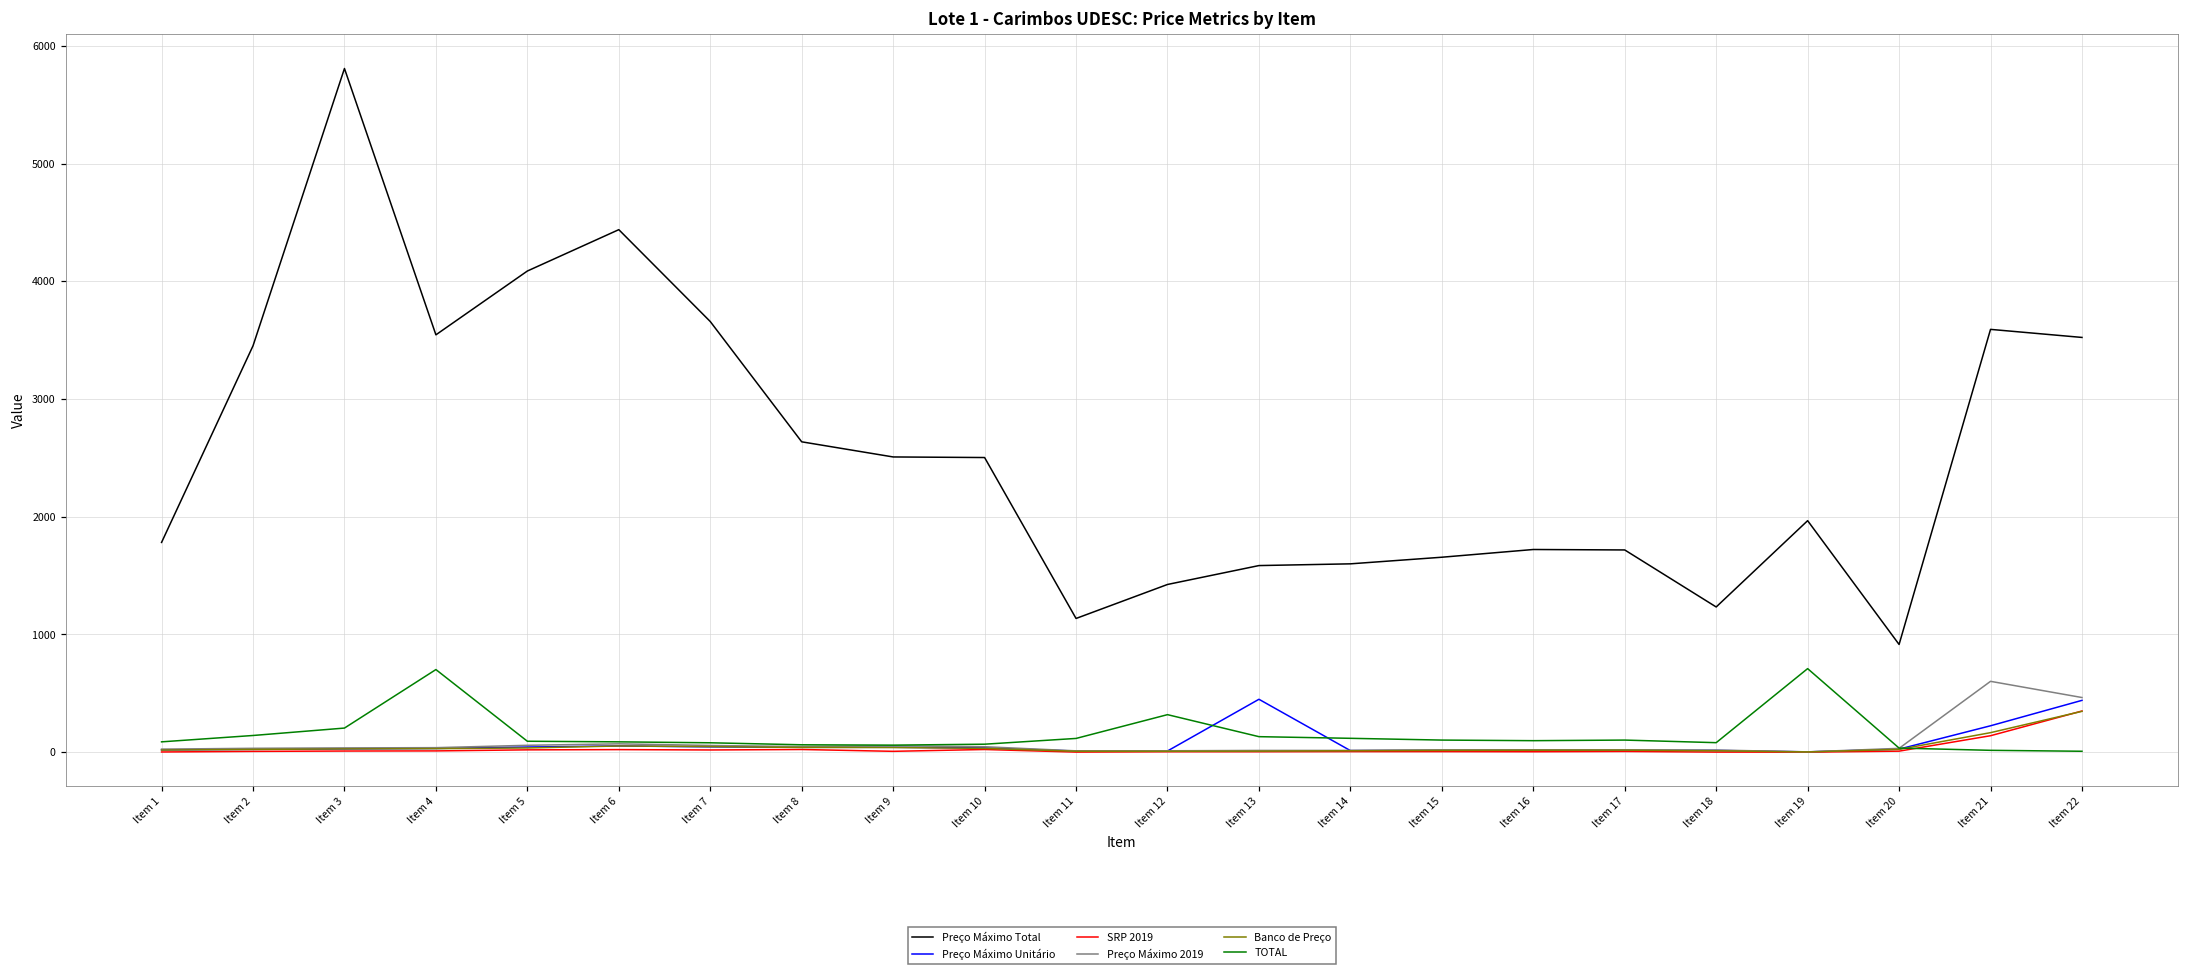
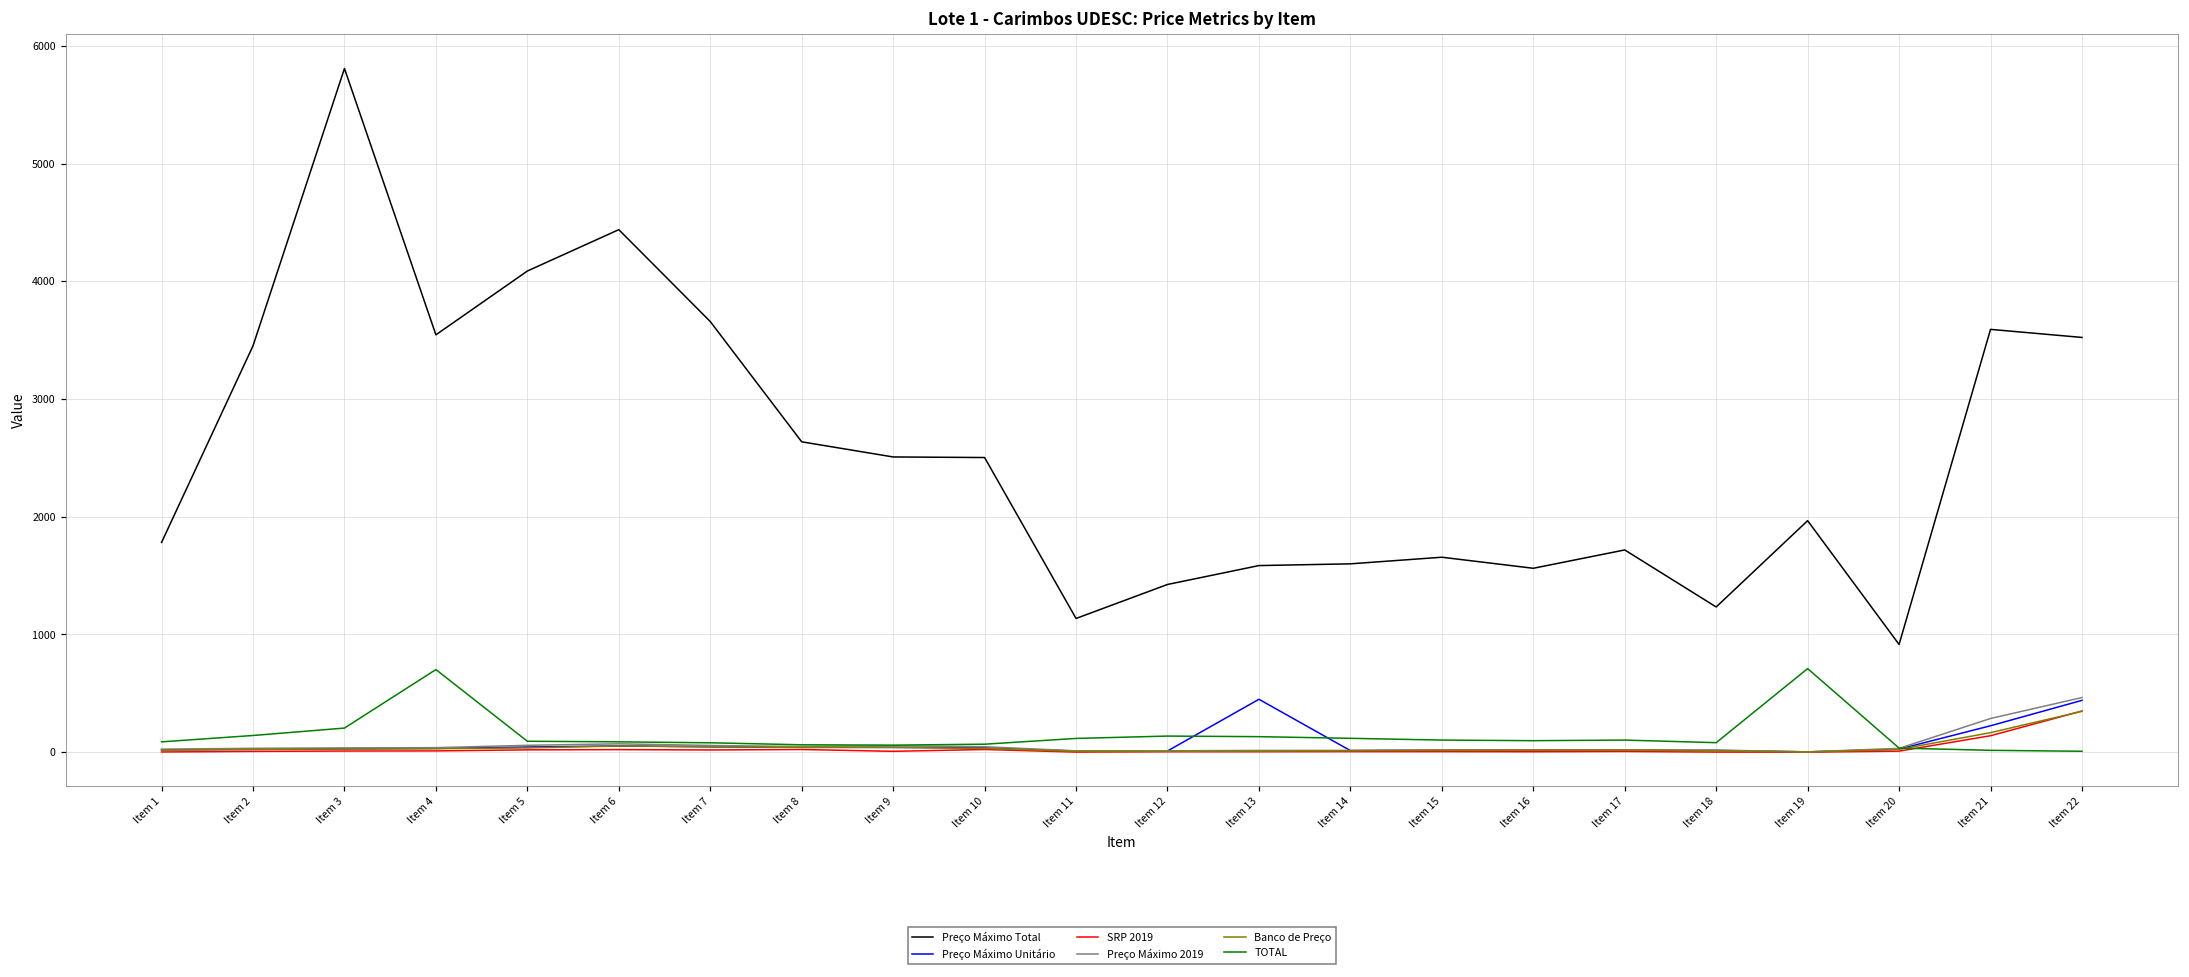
  {
    "Preço Máximo Total": {
      "Item 1": 1780,
      "Item 2": 3450,
      "Item 3": 5810,
      "Item 4": 3550,
      "Item 5": 4090,
      "Item 6": 4440,
      "Item 7": 3660,
      "Item 8": 2640,
      "Item 9": 2510,
      "Item 10": 2500,
      "Item 11": 1140,
      "Item 12": 1420,
      "Item 13": 1590,
      "Item 14": 1600,
      "Item 15": 1660,
-     "Item 16": 1720,
+     "Item 16": 1560,
      "Item 17": 1720,
      "Item 18": 1230,
      "Item 19": 1970,
      "Item 20": 920,
      "Item 21": 3590,
      "Item 22": 3520
    },
    "Preço Máximo Unitário": {
      "Item 13": 450,
      "Item 21": 220
    },
    "SRP 2019": {
      "Item 6": 20,
      "Item 7": 20,
      "Item 9": 10,
      "Item 21": 140
    },
    "Preço Máximo 2019": {
-     "Item 21": 600
+     "Item 21": 290
    },
    "Banco de Preço": {
      "Item 21": 170
    },
    "TOTAL": {
      "Item 1": 90,
      "Item 2": 140,
      "Item 3": 210,
      "Item 4": 700,
      "Item 5": 90,
      "Item 11": 120,
-     "Item 12": 320,
+     "Item 12": 140,
      "Item 13": 130,
      "Item 14": 120,
      "Item 15": 100,
      "Item 16": 100,
      "Item 17": 100,
      "Item 18": 80,
      "Item 19": 710,
      "Item 21": 20,
      "Item 22": 10
    }
  }
